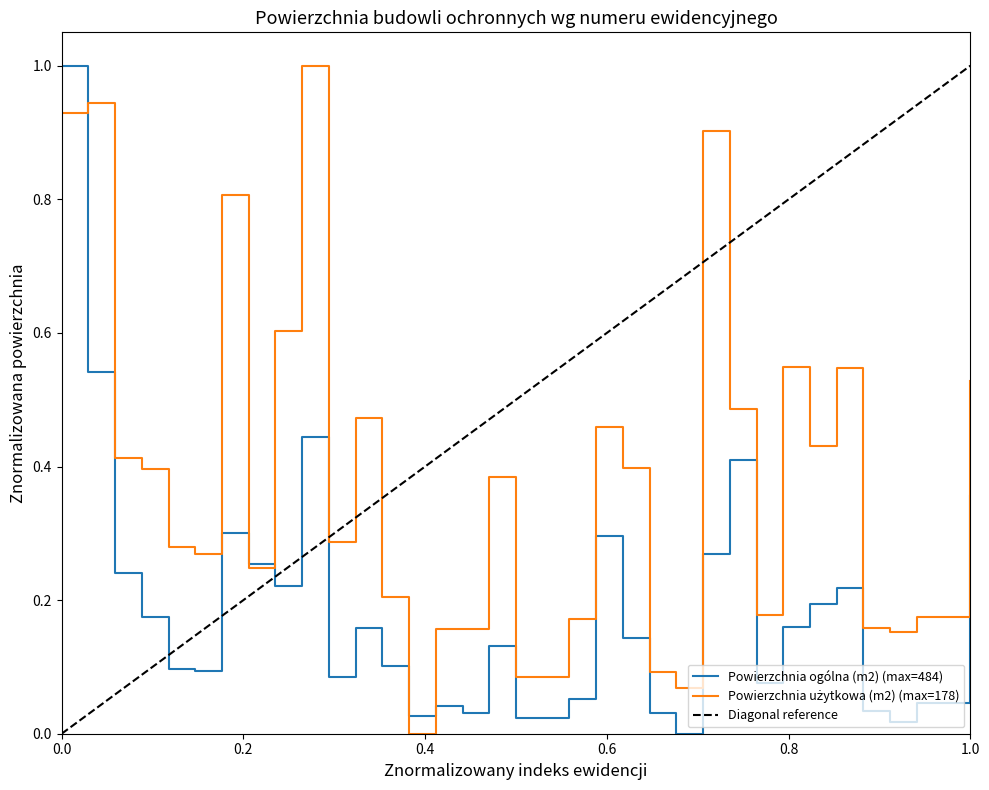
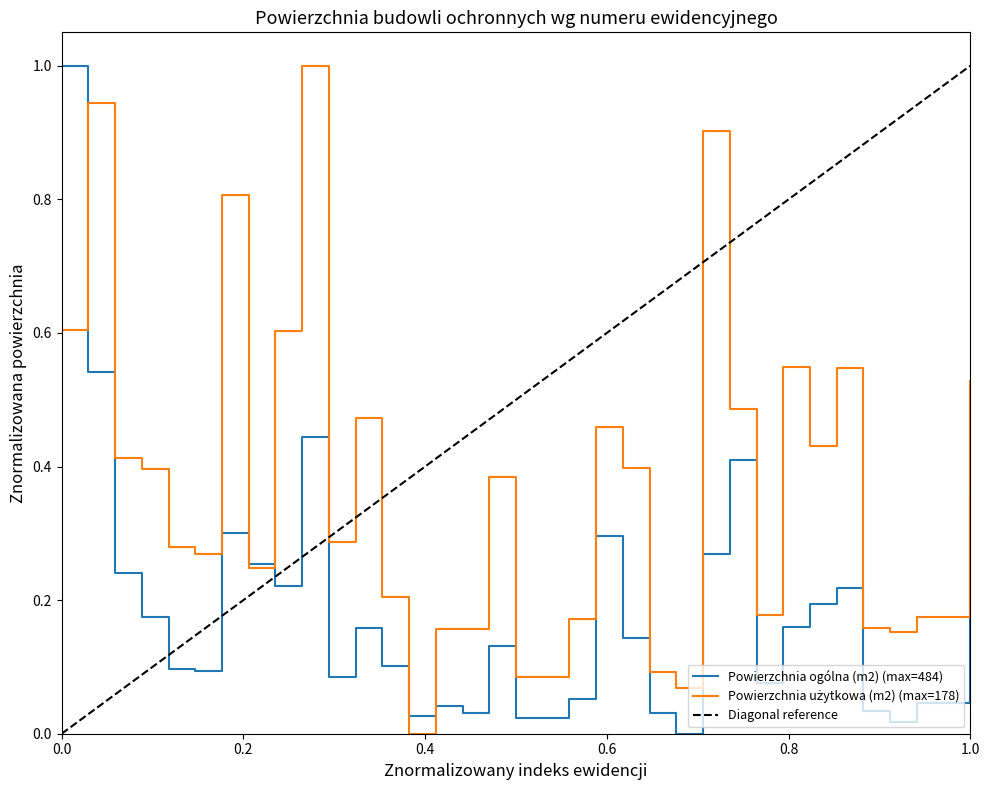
  {
    "Powierzchnia ogólna (m2) (max=484)": {
      "0.0": 1.00,
      "1.0": 0.36
    },
    "Powierzchnia użytkowa (m2) (max=178)": {
-     "0.0": 0.93,
+     "0.0": 0.60,
      "1.0": 0.53
    },
    "Diagonal reference": {
      "0.0": 0.00,
      "1.0": 1.00
    }
  }
